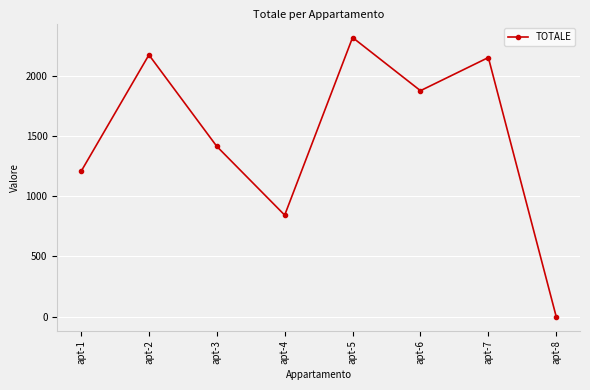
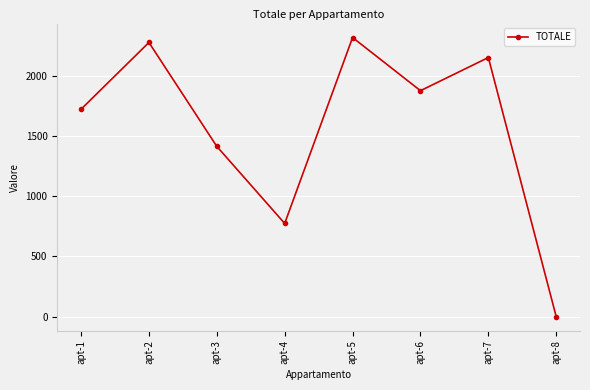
  {
-   "apt-1": 1210,
-   "apt-2": 2170,
+   "apt-1": 1720,
+   "apt-2": 2280,
    "apt-3": 1410,
-   "apt-4": 840,
+   "apt-4": 770,
    "apt-5": 2320,
    "apt-6": 1880,
    "apt-7": 2150,
    "apt-8": 0
  }
